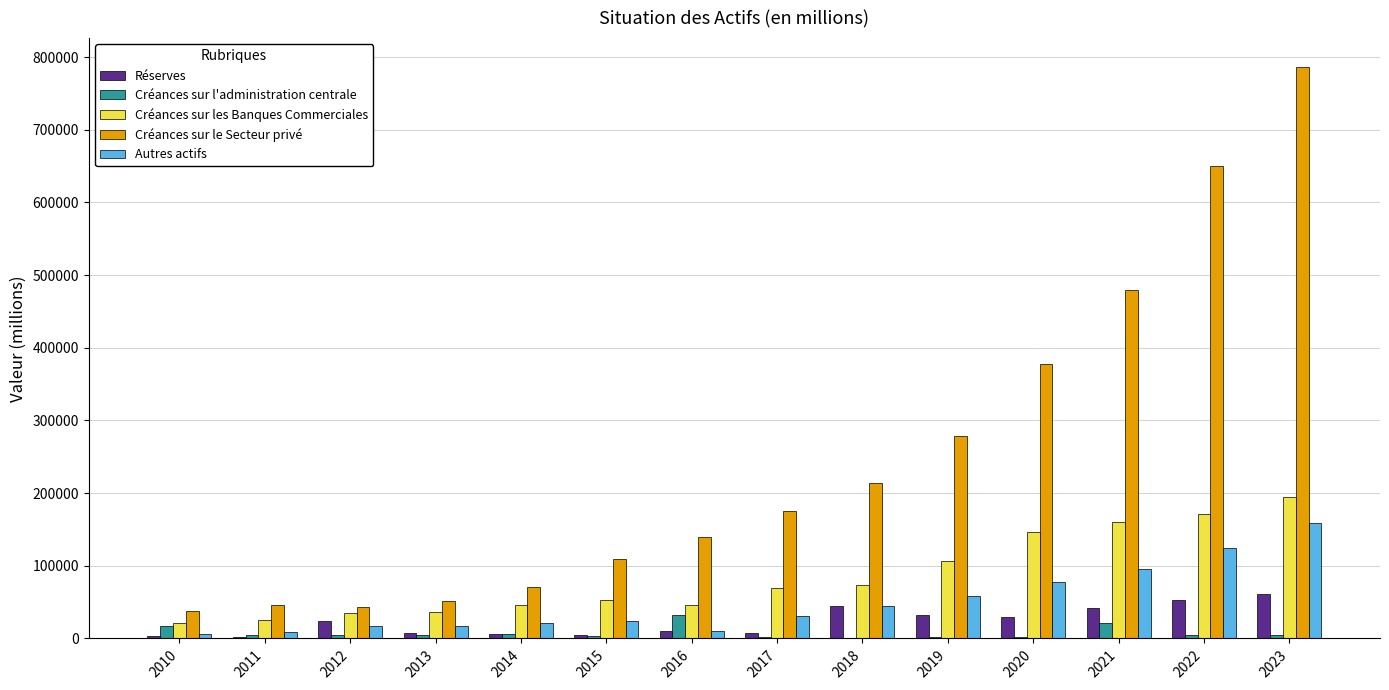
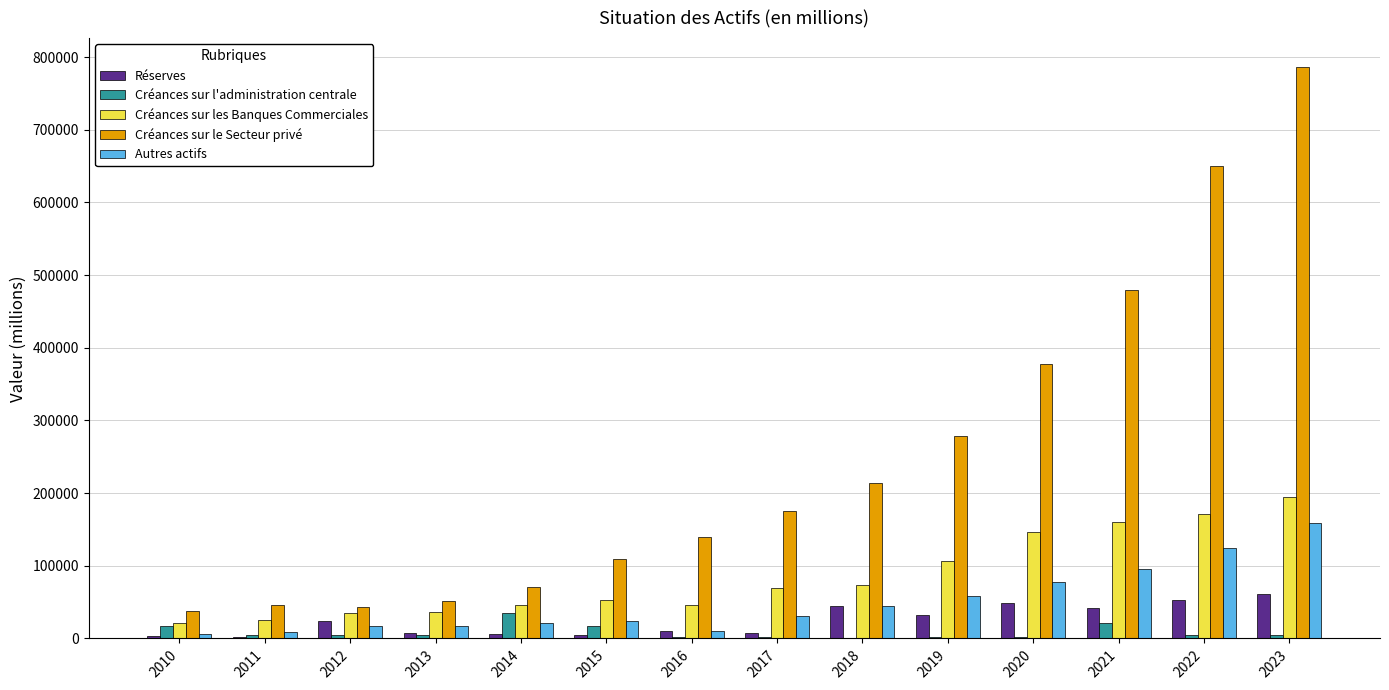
  {
    "Réserves": {
      "2010": 0,
      "2012": 20000,
      "2013": 10000,
      "2014": 10000,
      "2015": 10000,
      "2016": 10000,
      "2017": 10000,
      "2018": 40000,
      "2019": 30000,
-     "2020": 30000,
+     "2020": 50000,
      "2021": 40000,
      "2022": 50000,
      "2023": 60000
    },
    "Créances sur l'administration centrale": {
      "2010": 20000,
      "2011": 0,
      "2012": 10000,
      "2013": 10000,
-     "2014": 10000,
-     "2015": 0,
-     "2016": 30000,
+     "2014": 30000,
+     "2015": 20000,
+     "2016": 0,
      "2021": 20000,
      "2022": 10000,
      "2023": 0
    },
    "Créances sur les Banques Commerciales": {
      "2010": 20000,
      "2011": 30000,
      "2012": 30000,
      "2013": 40000,
      "2014": 50000,
      "2015": 50000,
      "2016": 50000,
      "2017": 70000,
      "2018": 70000,
      "2019": 110000,
      "2020": 150000,
      "2021": 160000,
      "2022": 170000,
      "2023": 190000
    },
    "Créances sur le Secteur privé": {
      "2010": 40000,
      "2011": 50000,
      "2012": 40000,
      "2013": 50000,
      "2014": 70000,
      "2015": 110000,
      "2016": 140000,
      "2017": 180000,
      "2018": 210000,
      "2019": 280000,
      "2020": 380000,
      "2021": 480000,
      "2022": 650000,
      "2023": 790000
    },
    "Autres actifs": {
      "2010": 10000,
      "2011": 10000,
      "2012": 20000,
      "2013": 20000,
      "2014": 20000,
      "2015": 20000,
      "2016": 10000,
      "2017": 30000,
      "2018": 40000,
      "2019": 60000,
      "2020": 80000,
      "2021": 100000,
      "2022": 120000,
      "2023": 160000
    }
  }
